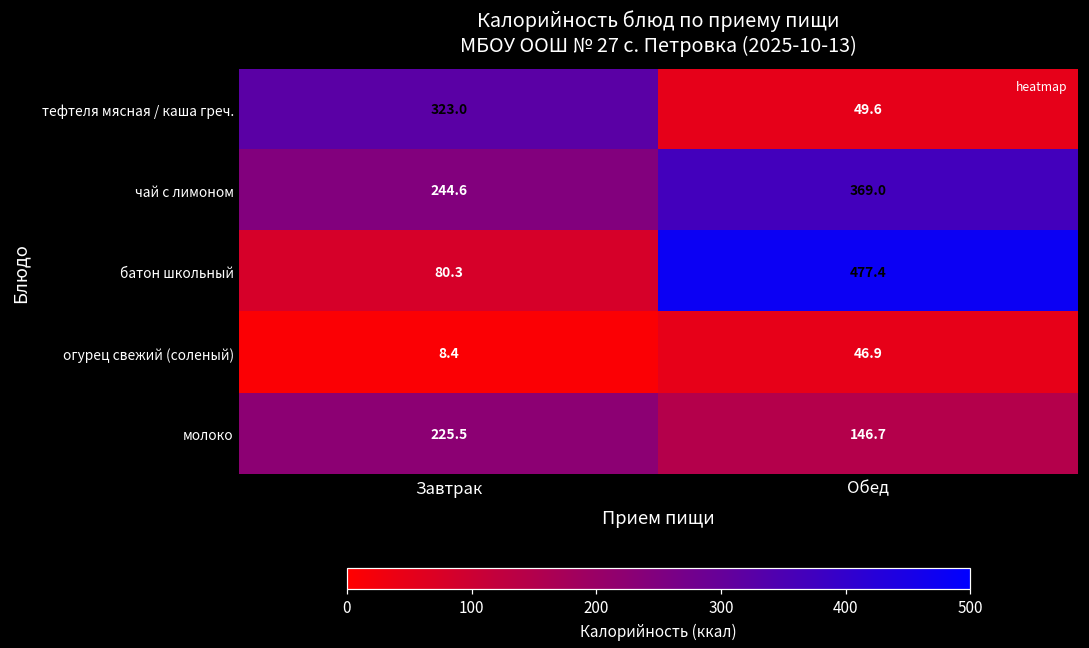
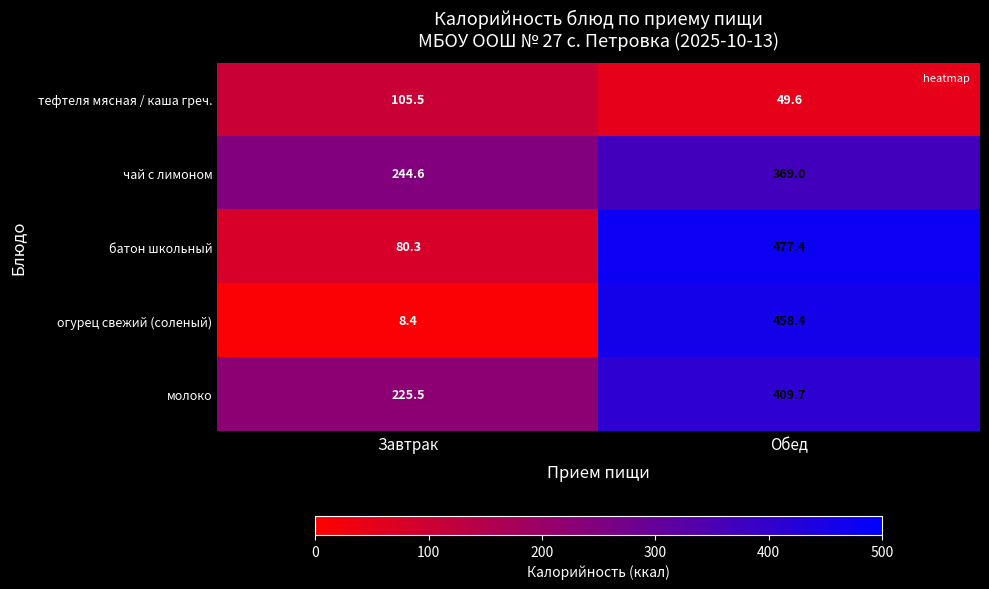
  {
    "тефтеля мясная / каша греч.": {
-     "Завтрак": 323.0,
+     "Завтрак": 105.5,
      "Обед": 49.6
    },
    "чай с лимоном": {
      "Завтрак": 244.6,
      "Обед": 369.0
    },
    "батон школьный": {
      "Завтрак": 80.3,
      "Обед": 477.4
    },
    "огурец свежий (соленый)": {
      "Завтрак": 8.4,
-     "Обед": 46.9
+     "Обед": 458.4
    },
    "молоко": {
      "Завтрак": 225.5,
-     "Обед": 146.7
+     "Обед": 409.7
    }
  }
